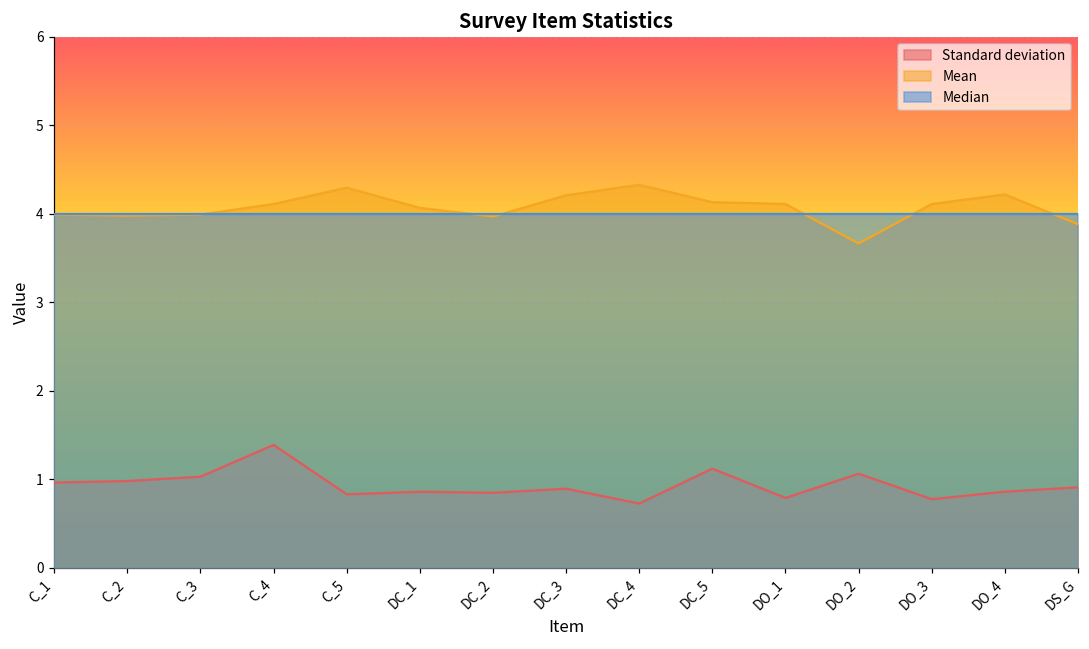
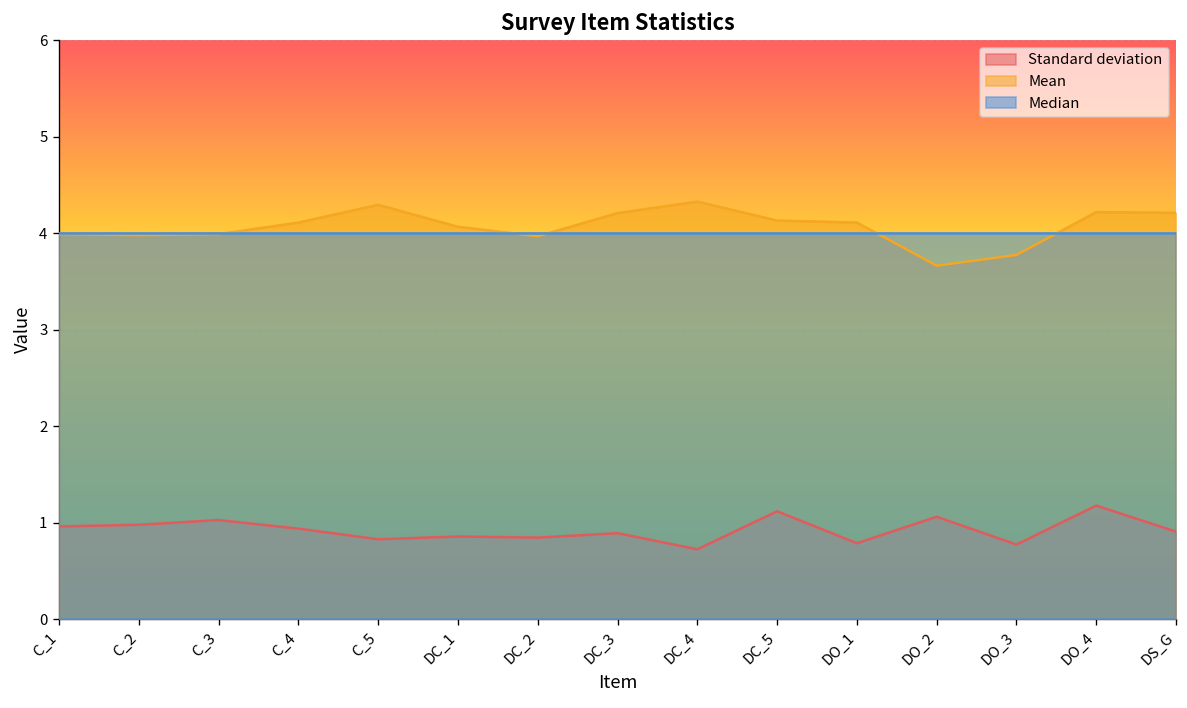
  {
    "Standard deviation": {
      "C_1": 1.0,
      "C_2": 1.0,
      "C_3": 1.0,
-     "C_4": 1.4,
+     "C_4": 0.9,
      "C_5": 0.8,
      "DC_1": 0.9,
      "DC_2": 0.8,
      "DC_3": 0.9,
      "DC_4": 0.7,
      "DC_5": 1.1,
      "DO_1": 0.8,
      "DO_2": 1.1,
      "DO_3": 0.8,
-     "DO_4": 0.9,
+     "DO_4": 1.2,
      "DS_G": 0.9
    },
    "Mean": {
      "C_4": 4.1,
      "C_5": 4.3,
      "DC_1": 4.1,
      "DC_2": 4.0,
      "DC_3": 4.2,
      "DC_4": 4.3,
      "DC_5": 4.1,
      "DO_1": 4.1,
      "DO_2": 3.7,
-     "DO_3": 4.1,
+     "DO_3": 3.8,
      "DO_4": 4.2,
-     "DS_G": 3.9
+     "DS_G": 4.2
    },
    "Median": {
      "C_4": 4.0,
      "C_5": 4.0,
      "DC_1": 4.0,
      "DC_2": 4.0,
      "DC_3": 4.0,
      "DC_4": 4.0,
      "DC_5": 4.0,
      "DO_1": 4.0,
      "DO_2": 4.0,
      "DO_3": 4.0,
      "DO_4": 4.0,
      "DS_G": 4.0
    }
  }
